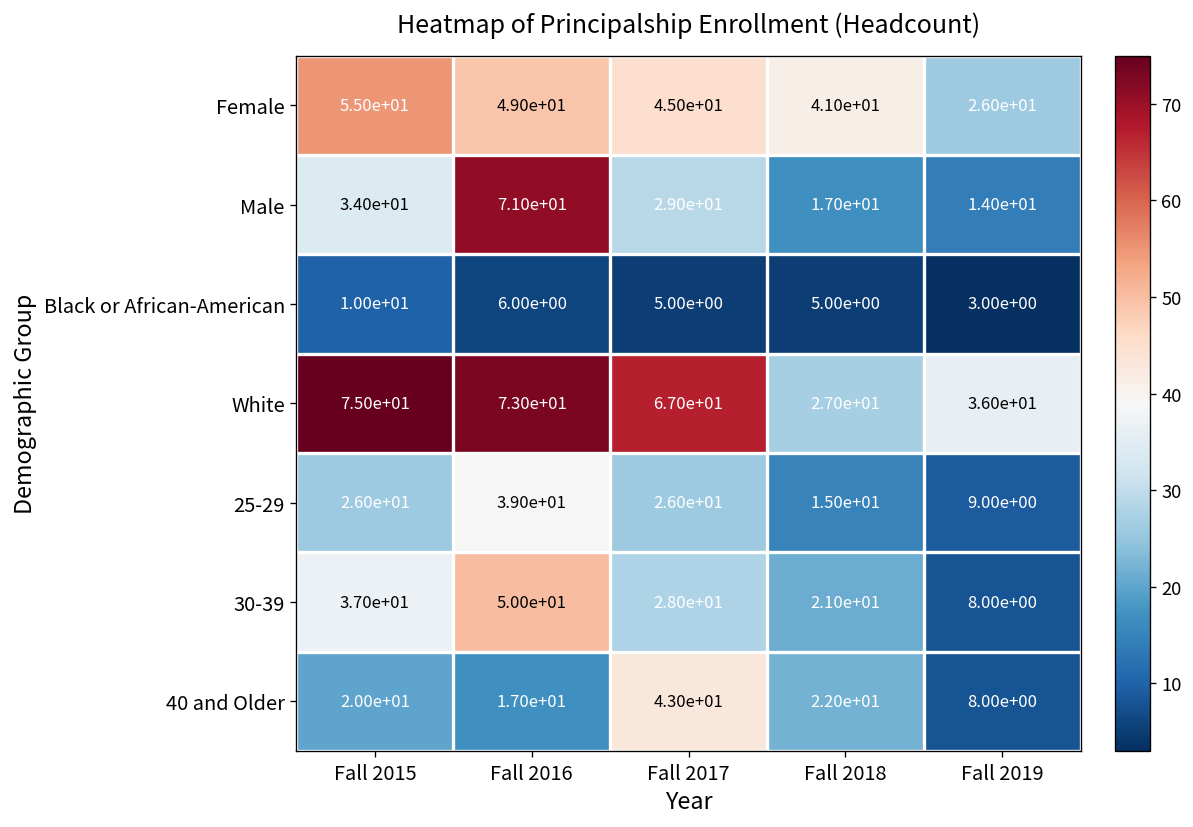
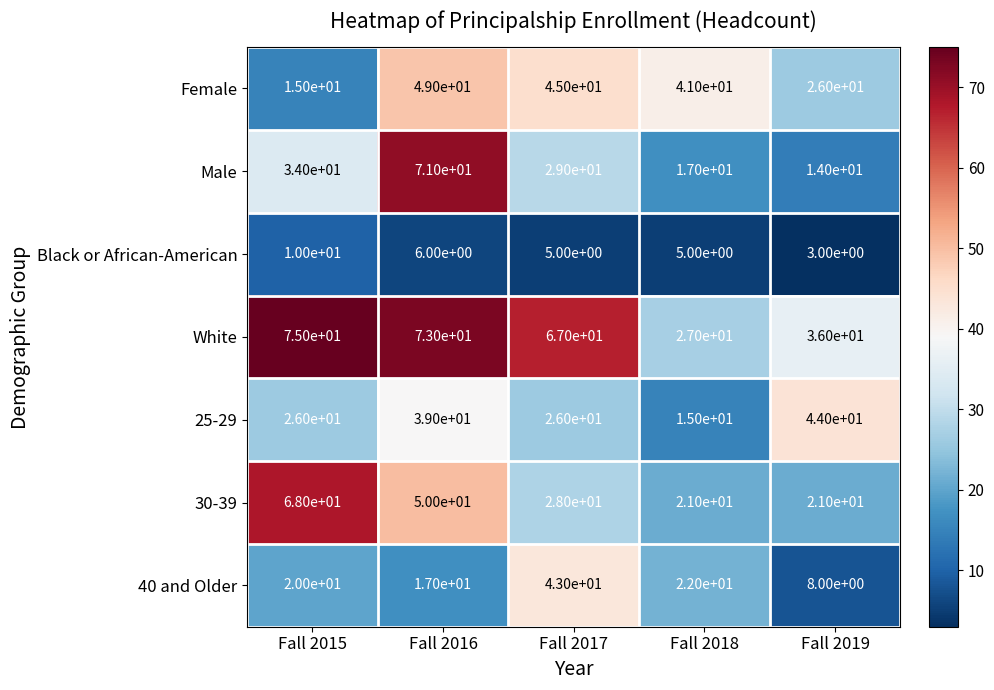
  {
    "Female": {
-     "Fall 2015": "5.50e+01",
+     "Fall 2015": "1.50e+01",
      "Fall 2016": "4.90e+01",
      "Fall 2017": "4.50e+01",
      "Fall 2018": "4.10e+01",
      "Fall 2019": "2.60e+01"
    },
    "Male": {
      "Fall 2015": "3.40e+01",
      "Fall 2016": "7.10e+01",
      "Fall 2017": "2.90e+01",
      "Fall 2018": "1.70e+01",
      "Fall 2019": "1.40e+01"
    },
    "Black or African-American": {
      "Fall 2015": "1.00e+01",
      "Fall 2016": "6.00e+00",
      "Fall 2017": "5.00e+00",
      "Fall 2018": "5.00e+00",
      "Fall 2019": "3.00e+00"
    },
    "White": {
      "Fall 2015": "7.50e+01",
      "Fall 2016": "7.30e+01",
      "Fall 2017": "6.70e+01",
      "Fall 2018": "2.70e+01",
      "Fall 2019": "3.60e+01"
    },
    "25-29": {
      "Fall 2015": "2.60e+01",
      "Fall 2016": "3.90e+01",
      "Fall 2017": "2.60e+01",
      "Fall 2018": "1.50e+01",
-     "Fall 2019": "9.00e+00"
+     "Fall 2019": "4.40e+01"
    },
    "30-39": {
-     "Fall 2015": "3.70e+01",
+     "Fall 2015": "6.80e+01",
      "Fall 2016": "5.00e+01",
      "Fall 2017": "2.80e+01",
      "Fall 2018": "2.10e+01",
-     "Fall 2019": "8.00e+00"
+     "Fall 2019": "2.10e+01"
    },
    "40 and Older": {
      "Fall 2015": "2.00e+01",
      "Fall 2016": "1.70e+01",
      "Fall 2017": "4.30e+01",
      "Fall 2018": "2.20e+01",
      "Fall 2019": "8.00e+00"
    }
  }
